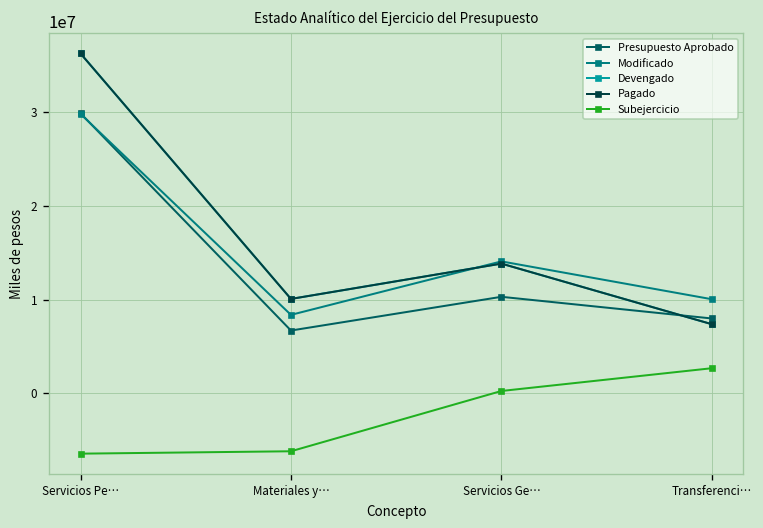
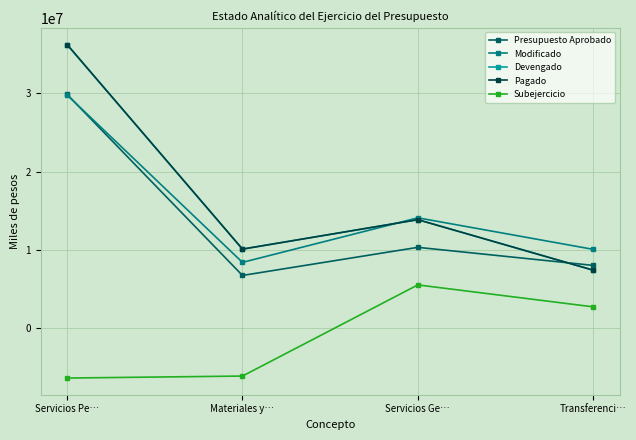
  {
    "Subejercicio": {
      "Servicios Pe…": -6000000,
      "Materiales y…": -6000000,
-     "Servicios Ge…": 0,
+     "Servicios Ge…": 5000000,
      "Transferenci…": 3000000
    }
  }
